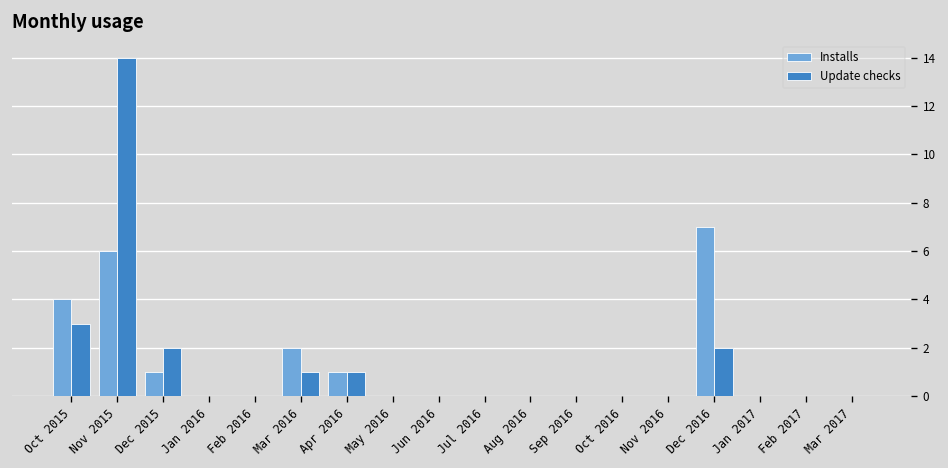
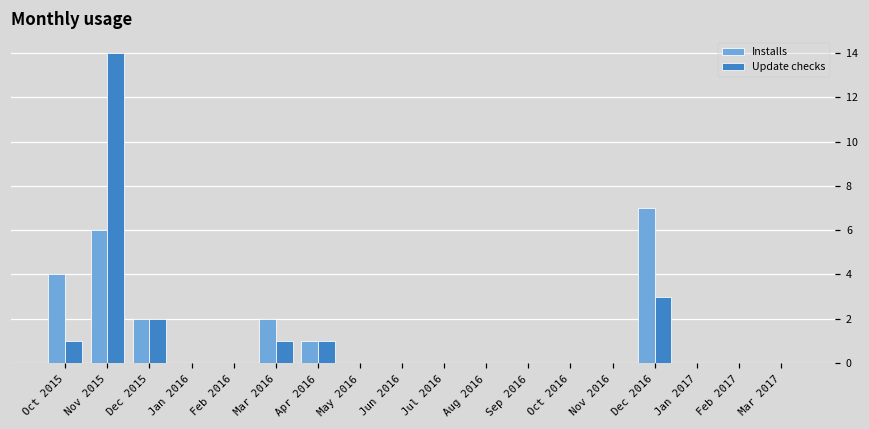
  {
    "Installs": {
      "Oct 2015": 4,
      "Nov 2015": 6,
-     "Dec 2015": 1,
+     "Dec 2015": 2,
      "Jan 2016": 0,
      "Feb 2016": 0,
      "Mar 2016": 2,
      "Apr 2016": 1,
      "May 2016": 0,
      "Jun 2016": 0,
      "Jul 2016": 0,
      "Aug 2016": 0,
      "Sep 2016": 0,
      "Oct 2016": 0,
      "Nov 2016": 0,
      "Dec 2016": 7,
      "Jan 2017": 0,
      "Feb 2017": 0,
      "Mar 2017": 0
    },
    "Update checks": {
-     "Oct 2015": 3,
+     "Oct 2015": 1,
      "Nov 2015": 14,
      "Dec 2015": 2,
      "Jan 2016": 0,
      "Feb 2016": 0,
      "Mar 2016": 1,
      "Apr 2016": 1,
      "May 2016": 0,
      "Jun 2016": 0,
      "Jul 2016": 0,
      "Aug 2016": 0,
      "Sep 2016": 0,
      "Oct 2016": 0,
      "Nov 2016": 0,
-     "Dec 2016": 2,
+     "Dec 2016": 3,
      "Jan 2017": 0,
      "Feb 2017": 0,
      "Mar 2017": 0
    }
  }
